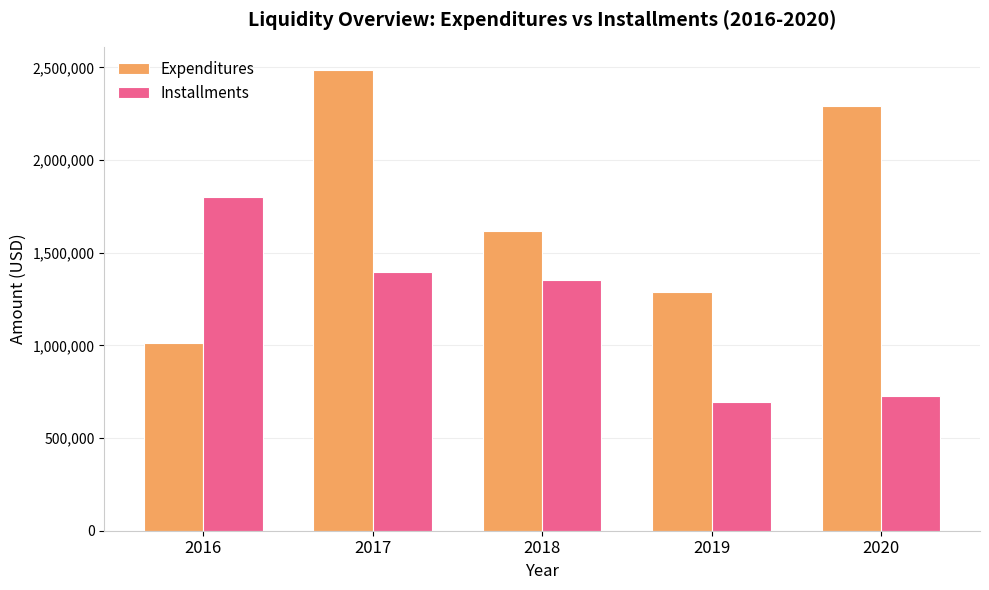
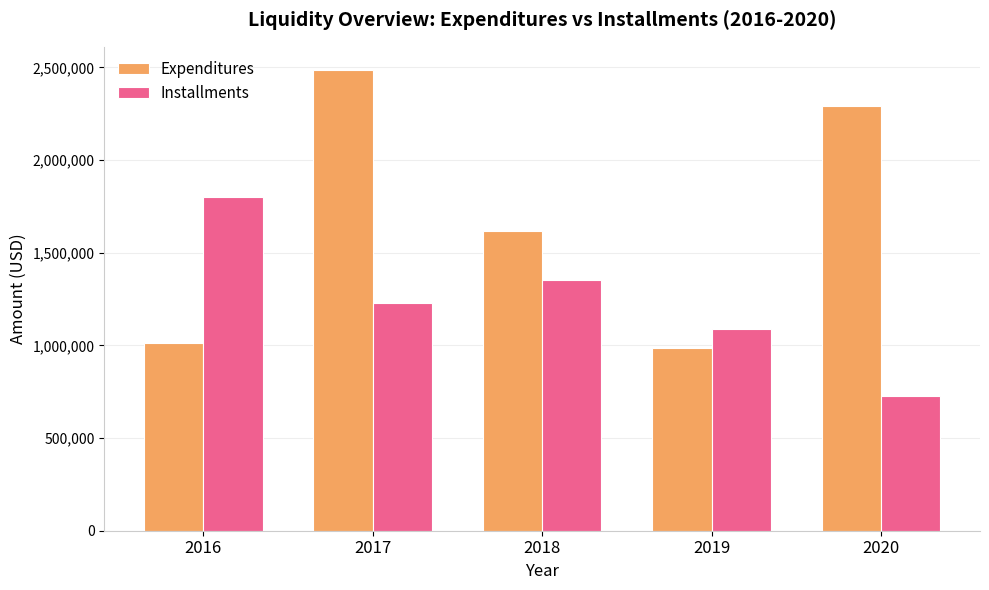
  {
    "Expenditures": {
      "2016": "1,010,000",
      "2017": "2,490,000",
      "2018": "1,620,000",
-     "2019": "1,290,000",
+     "2019": "990,000",
      "2020": "2,290,000"
    },
    "Installments": {
      "2016": "1,800,000",
-     "2017": "1,390,000",
+     "2017": "1,230,000",
      "2018": "1,350,000",
-     "2019": "700,000",
+     "2019": "1,090,000",
      "2020": "730,000"
    }
  }
